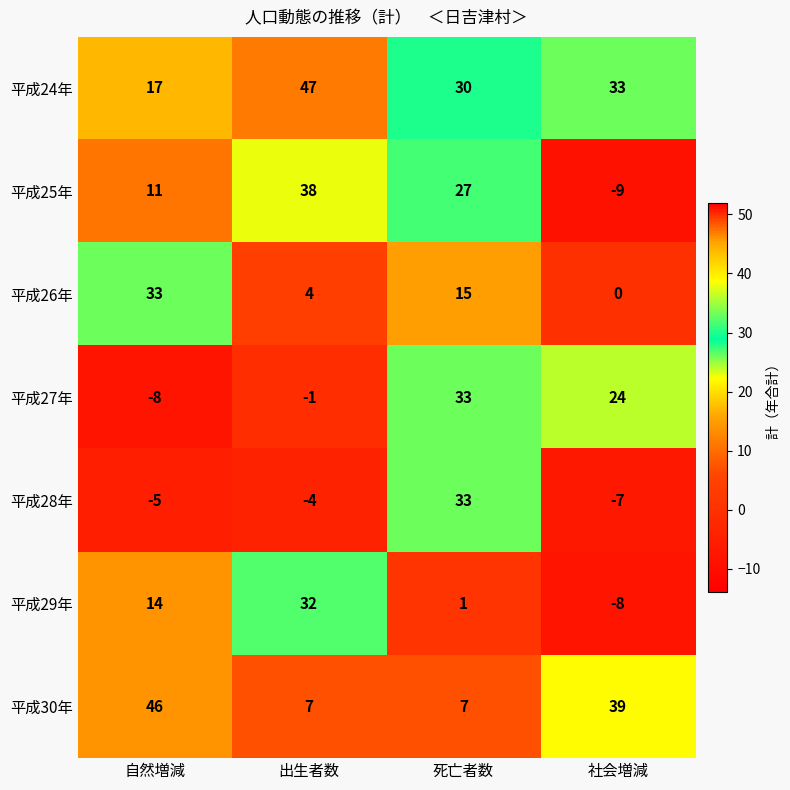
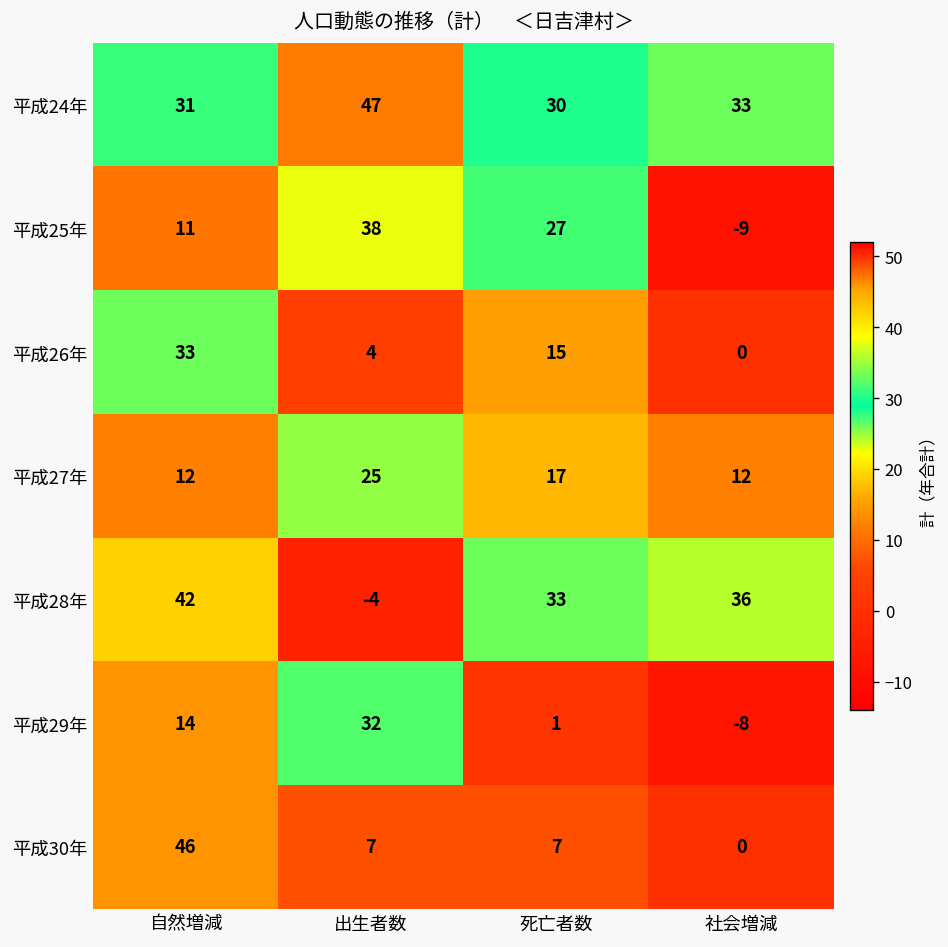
  {
    "平成24年": {
-     "自然増減": 17,
+     "自然増減": 31,
      "出生者数": 47,
      "死亡者数": 30,
      "社会増減": 33
    },
    "平成25年": {
      "自然増減": 11,
      "出生者数": 38,
      "死亡者数": 27,
      "社会増減": -9
    },
    "平成26年": {
      "自然増減": 33,
      "出生者数": 4,
      "死亡者数": 15,
      "社会増減": 0
    },
    "平成27年": {
-     "自然増減": -8,
-     "出生者数": -1,
-     "死亡者数": 33,
-     "社会増減": 24
+     "自然増減": 12,
+     "出生者数": 25,
+     "死亡者数": 17,
+     "社会増減": 12
    },
    "平成28年": {
-     "自然増減": -5,
+     "自然増減": 42,
      "出生者数": -4,
      "死亡者数": 33,
-     "社会増減": -7
+     "社会増減": 36
    },
    "平成29年": {
      "自然増減": 14,
      "出生者数": 32,
      "死亡者数": 1,
      "社会増減": -8
    },
    "平成30年": {
      "自然増減": 46,
      "出生者数": 7,
      "死亡者数": 7,
-     "社会増減": 39
+     "社会増減": 0
    }
  }
